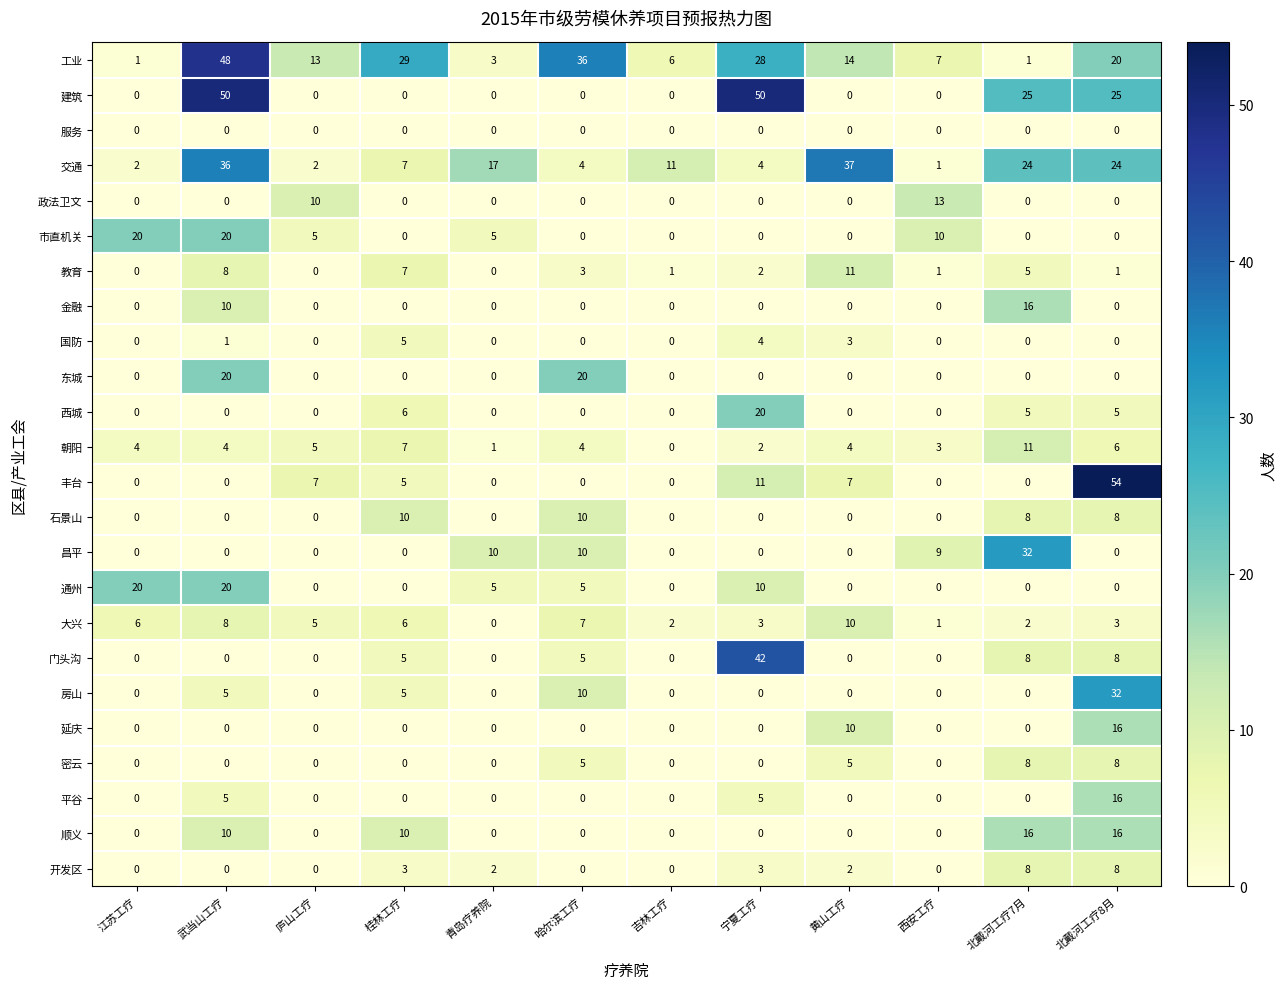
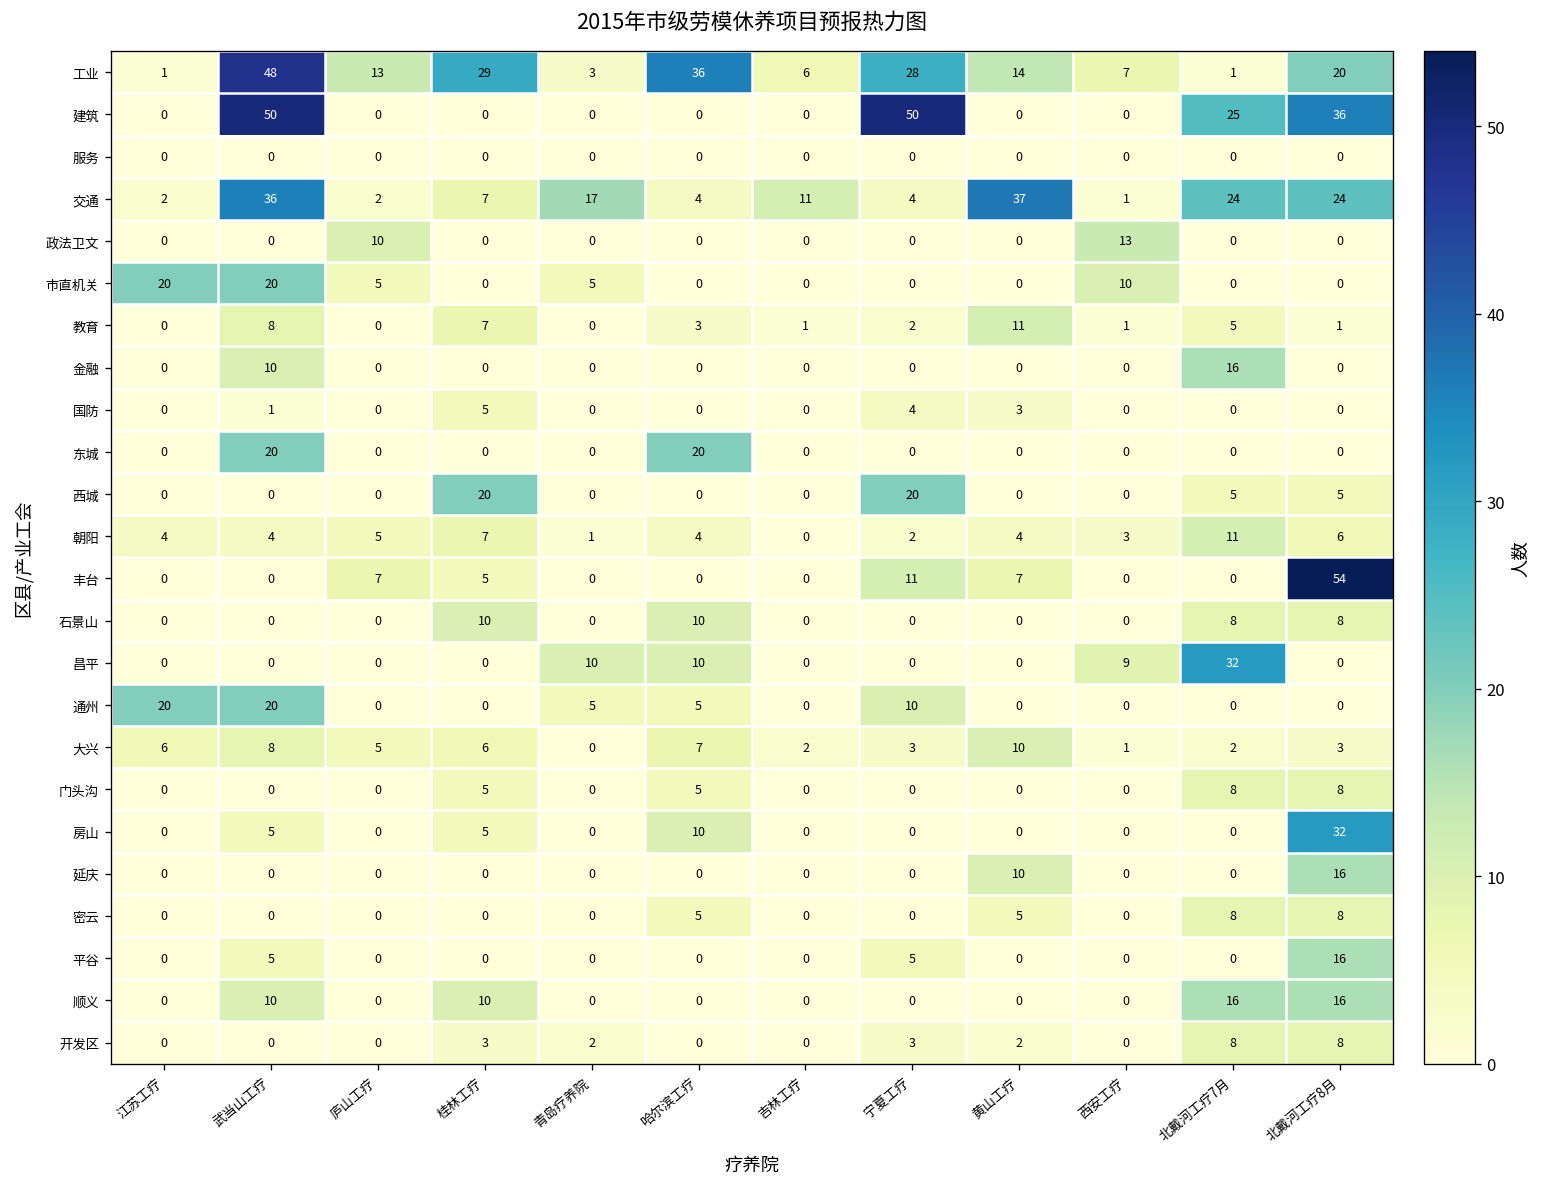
  {
    "建筑": {
      "江苏工疗": 0,
      "武当山工疗": 50,
      "庐山工疗": 0,
      "桂林工疗": 0,
      "青岛疗养院": 0,
      "哈尔滨工疗": 0,
      "吉林工疗": 0,
      "宁夏工疗": 50,
      "黄山工疗": 0,
      "西安工疗": 0,
      "北戴河工疗7月": 25,
-     "北戴河工疗8月": 25
+     "北戴河工疗8月": 36
    },
    "西城": {
      "江苏工疗": 0,
      "武当山工疗": 0,
      "庐山工疗": 0,
-     "桂林工疗": 6,
+     "桂林工疗": 20,
      "青岛疗养院": 0,
      "哈尔滨工疗": 0,
      "吉林工疗": 0,
      "宁夏工疗": 20,
      "黄山工疗": 0,
      "西安工疗": 0,
      "北戴河工疗7月": 5,
      "北戴河工疗8月": 5
    },
    "门头沟": {
      "江苏工疗": 0,
      "武当山工疗": 0,
      "庐山工疗": 0,
      "桂林工疗": 5,
      "青岛疗养院": 0,
      "哈尔滨工疗": 5,
      "吉林工疗": 0,
-     "宁夏工疗": 42,
+     "宁夏工疗": 0,
      "黄山工疗": 0,
      "西安工疗": 0,
      "北戴河工疗7月": 8,
      "北戴河工疗8月": 8
    }
  }
